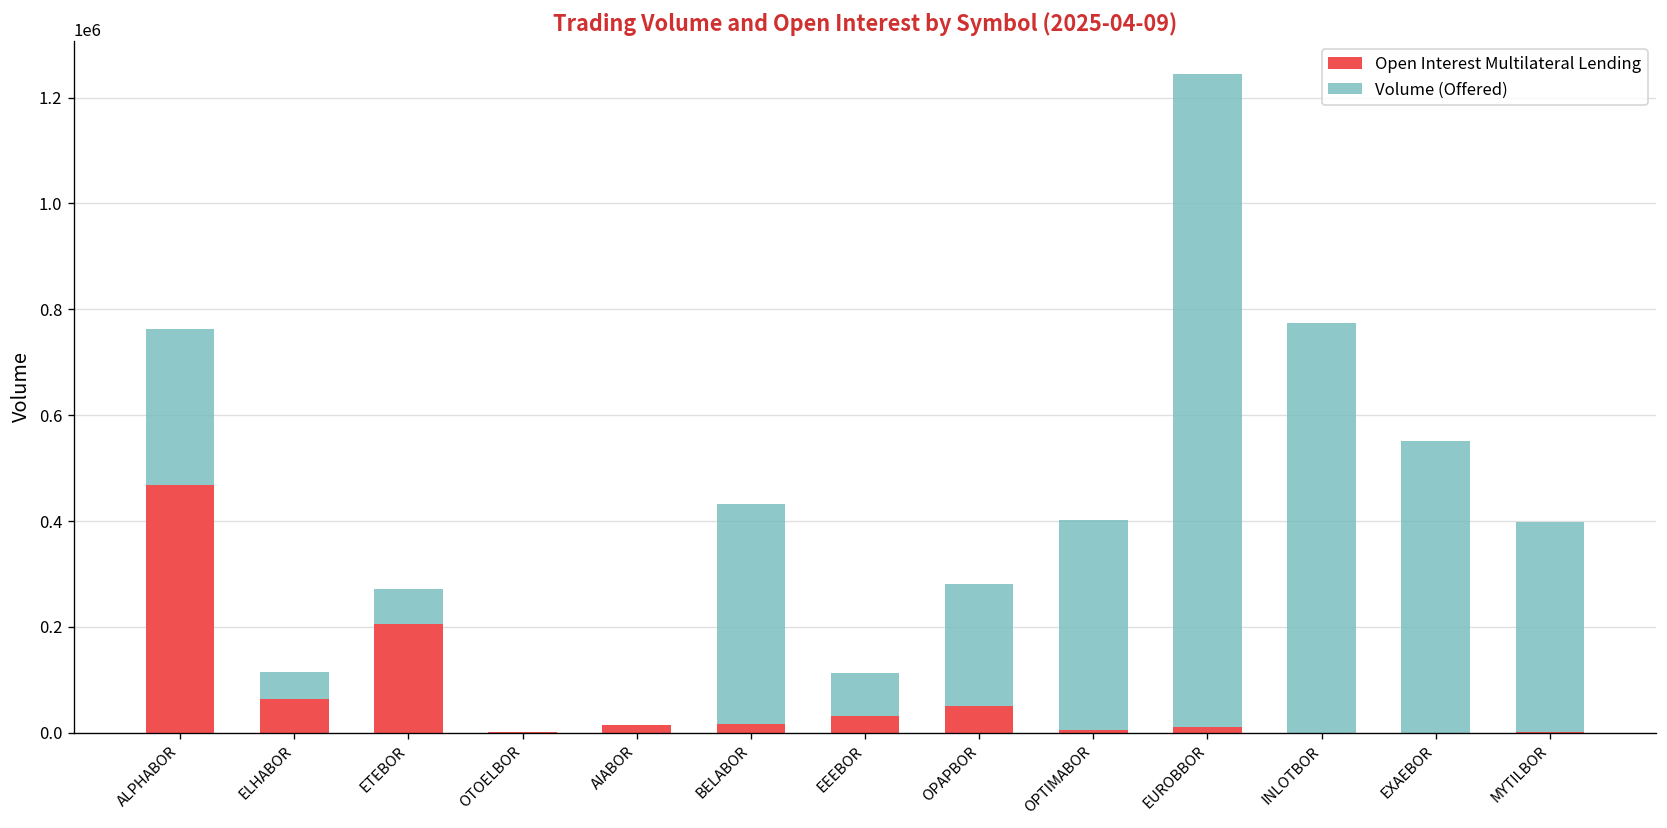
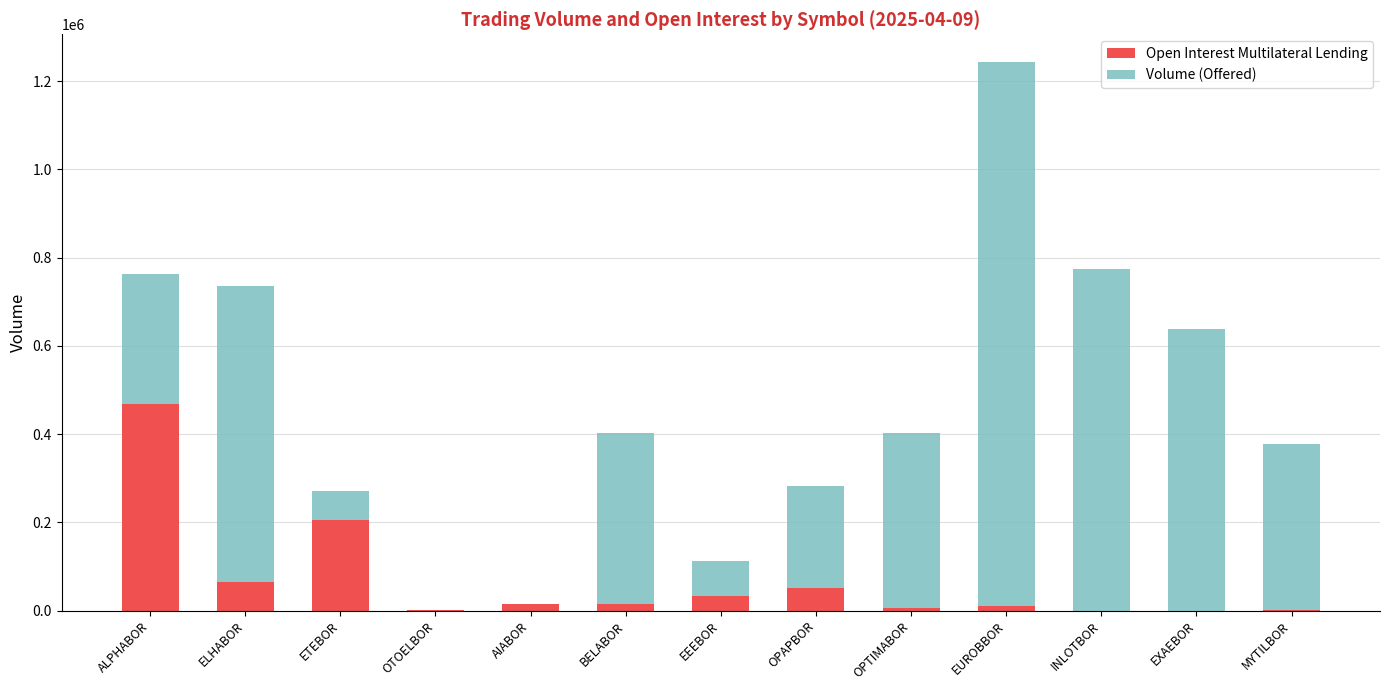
  {
    "Open Interest Multilateral Lending": {
      "AIABOR": 20000,
      "INLOTBOR": 0,
      "EXAEBOR": 0
    },
    "Volume (Offered)": {
      "ALPHABOR": 760000,
-     "ELHABOR": 120000,
+     "ELHABOR": 740000,
      "ETEBOR": 270000,
      "AIABOR": 20000,
-     "BELABOR": 430000,
+     "BELABOR": 400000,
      "EEEBOR": 110000,
      "OPAPBOR": 280000,
      "OPTIMABOR": 400000,
      "EUROBBOR": 1240000,
      "INLOTBOR": 770000,
-     "EXAEBOR": 550000,
-     "MYTILBOR": 400000
+     "EXAEBOR": 640000,
+     "MYTILBOR": 380000
    }
  }
